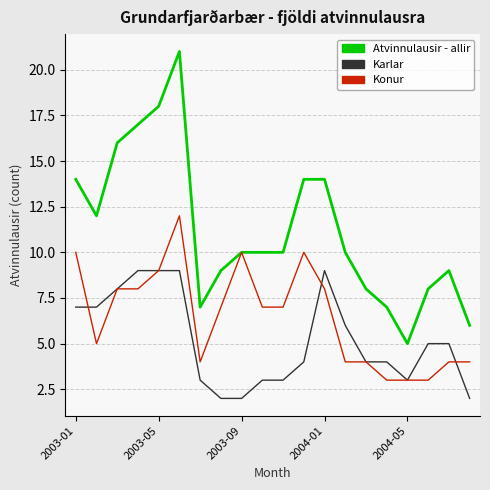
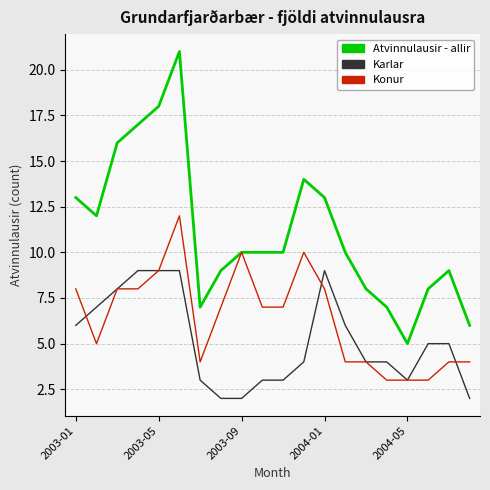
  {
    "Atvinnulausir - allir": {
-     "2003-01": 14,
+     "2003-01": 13,
      "2003-05": 18,
-     "2004-01": 14,
+     "2004-01": 13,
      "2004-05": 5
    },
    "Karlar": {
-     "2003-01": 7,
+     "2003-01": 6,
      "2003-09": 2,
      "2004-01": 9
    },
    "Konur": {
-     "2003-01": 10,
+     "2003-01": 8,
      "2004-01": 8
    }
  }
